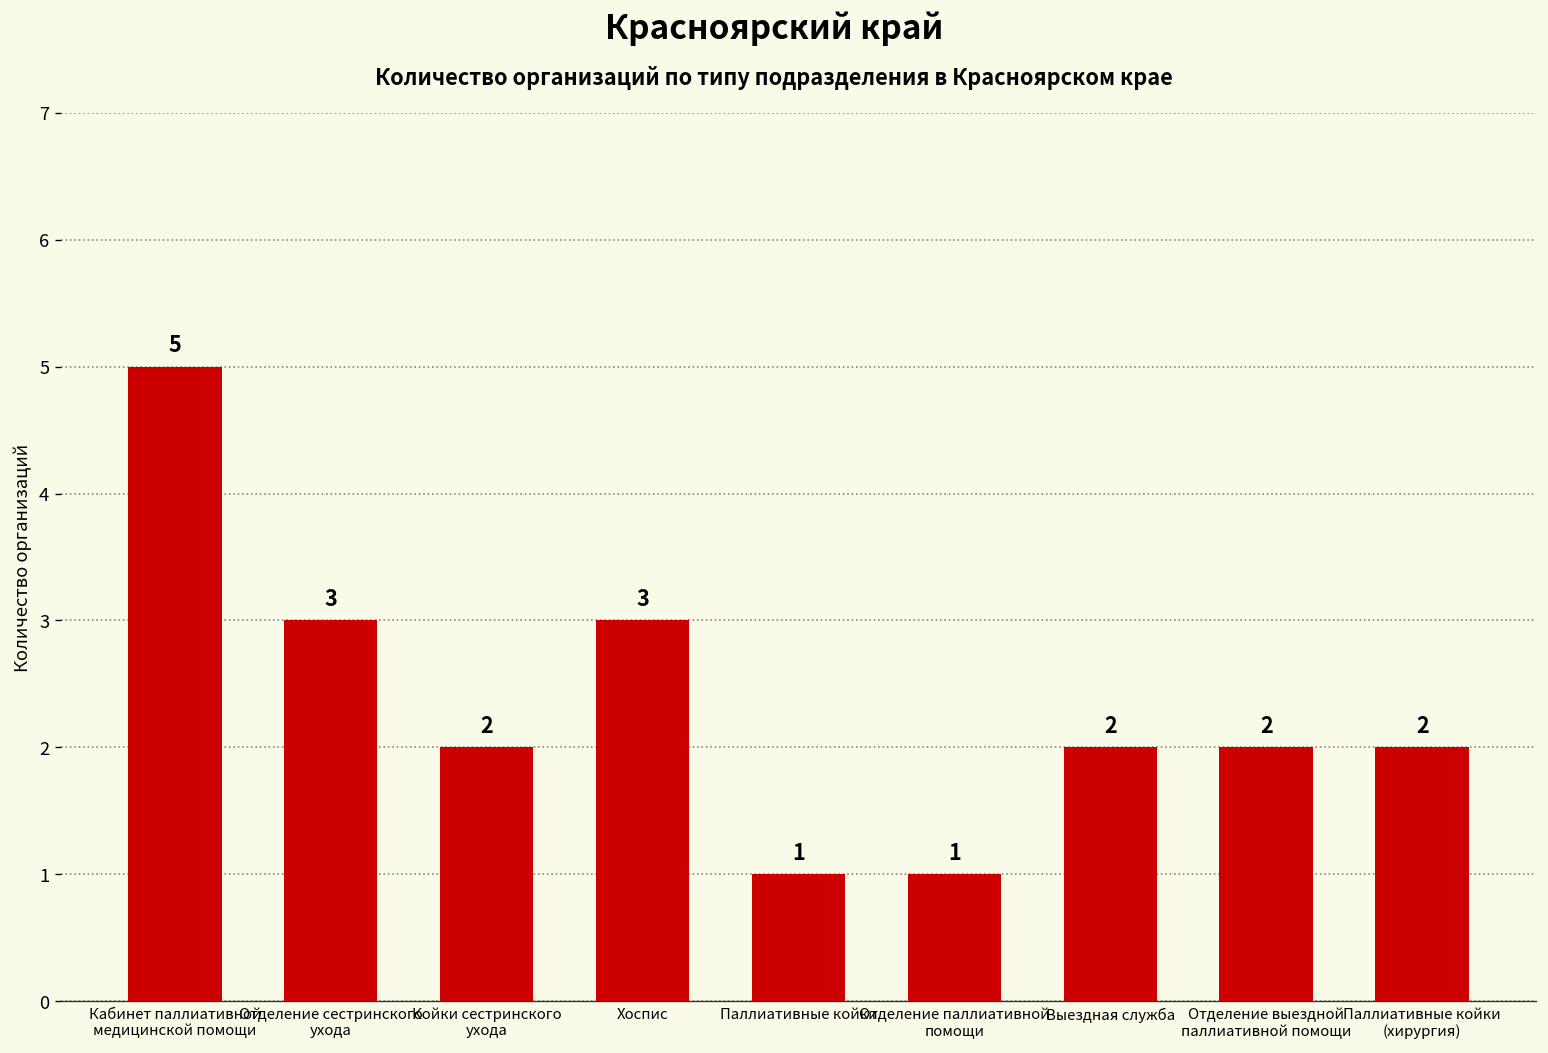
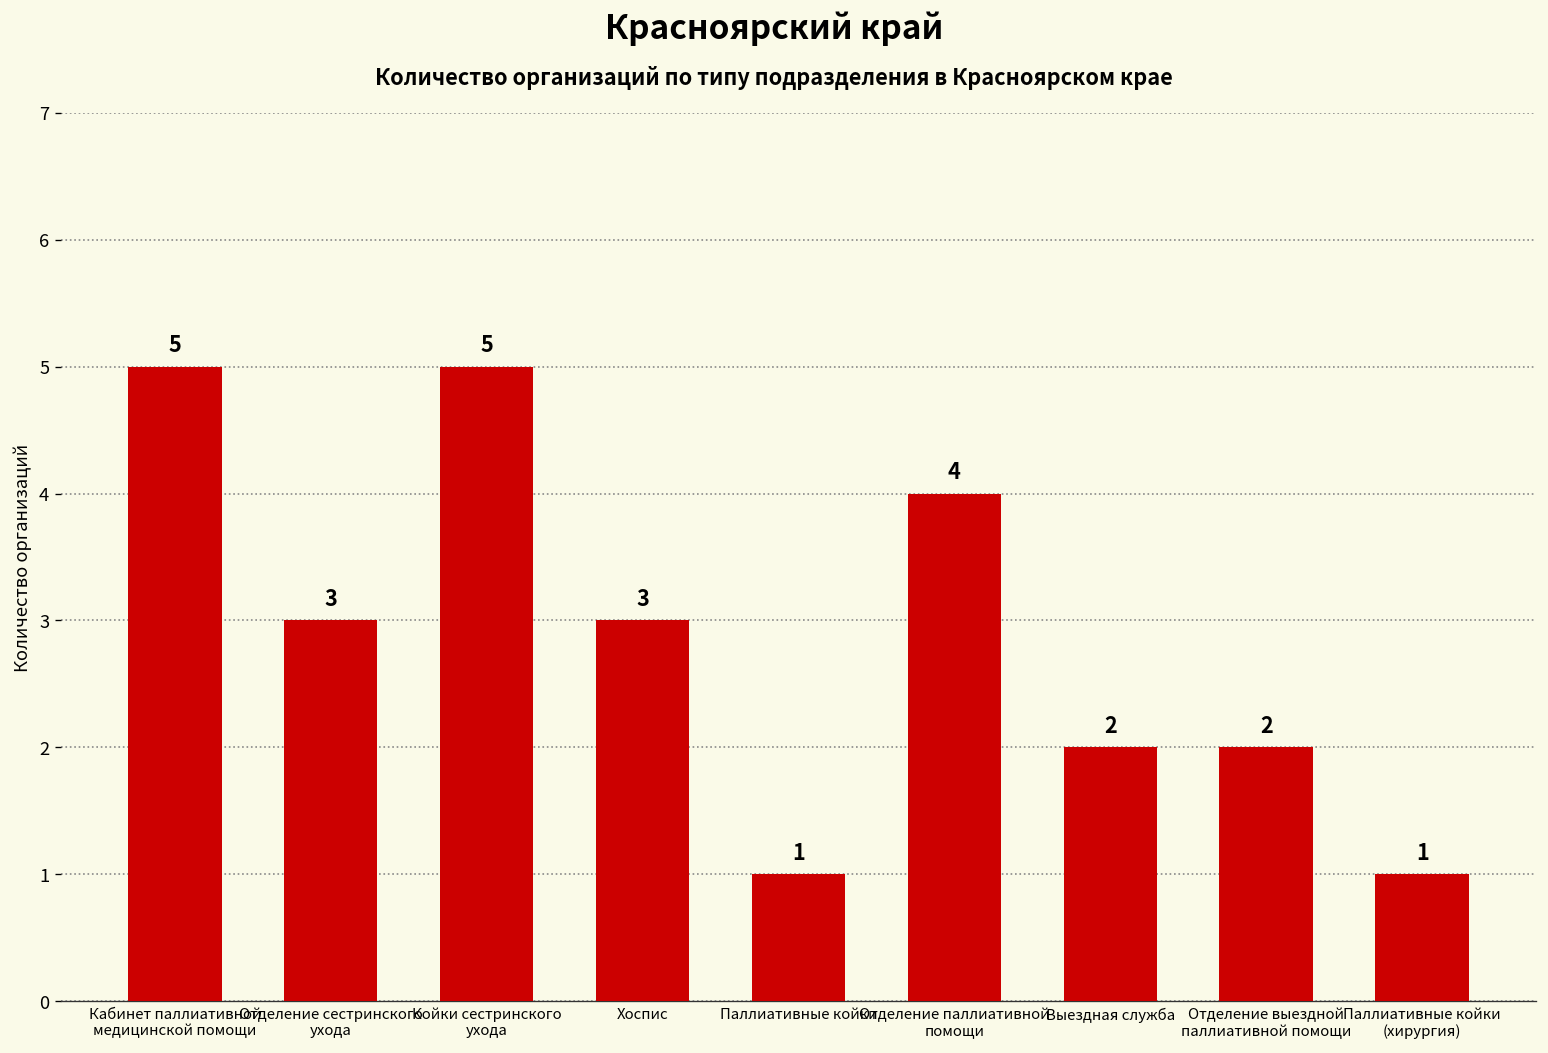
  {
    "Кабинет паллиативной медицинской помощи": 5,
    "Отделение сестринского ухода": 3,
-   "Койки сестринского ухода": 2,
+   "Койки сестринского ухода": 5,
    "Хоспис": 3,
    "Паллиативные койки": 1,
-   "Отделение паллиативной помощи": 1,
+   "Отделение паллиативной помощи": 4,
    "Выездная служба": 2,
    "Отделение выездной паллиативной помощи": 2,
-   "Паллиативные койки (хирургия)": 2
+   "Паллиативные койки (хирургия)": 1
  }
